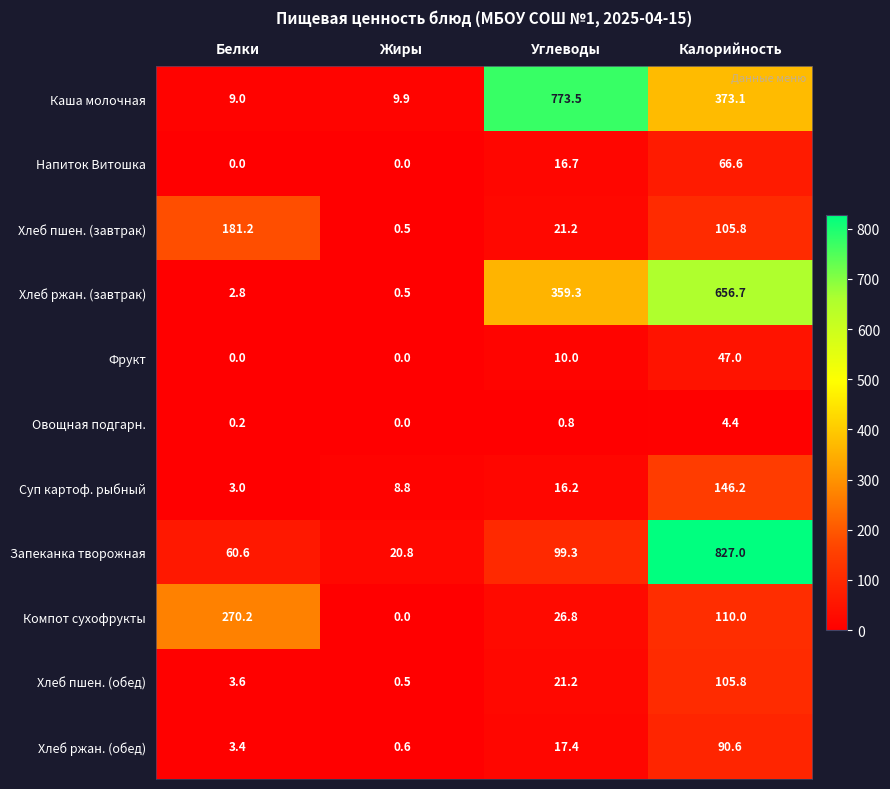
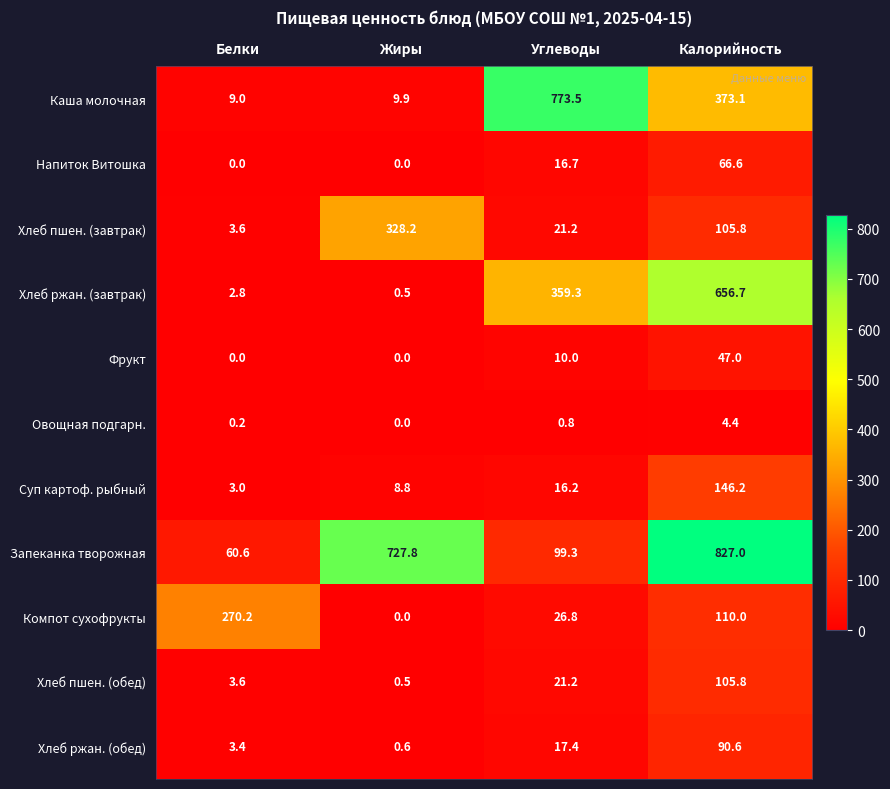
  {
    "Каша молочная": {
      "Белки": 9.0,
      "Жиры": 9.9,
      "Углеводы": 773.5
    },
    "Напиток Витошка": {
      "Белки": 0.0,
      "Жиры": 0.0,
      "Углеводы": 16.7,
      "Калорийность": 66.6
    },
    "Хлеб пшен. (завтрак)": {
-     "Белки": 181.2,
-     "Жиры": 0.5,
+     "Белки": 3.6,
+     "Жиры": 328.2,
      "Углеводы": 21.2,
      "Калорийность": 105.8
    },
    "Хлеб ржан. (завтрак)": {
      "Белки": 2.8,
      "Жиры": 0.5,
      "Углеводы": 359.3,
      "Калорийность": 656.7
    },
    "Фрукт": {
      "Белки": 0.0,
      "Жиры": 0.0,
      "Углеводы": 10.0,
      "Калорийность": 47.0
    },
    "Овощная подгарн.": {
      "Белки": 0.2,
      "Жиры": 0.0,
      "Углеводы": 0.8,
      "Калорийность": 4.4
    },
    "Суп картоф. рыбный": {
      "Белки": 3.0,
      "Жиры": 8.8,
      "Углеводы": 16.2,
      "Калорийность": 146.2
    },
    "Запеканка творожная": {
      "Белки": 60.6,
-     "Жиры": 20.8,
+     "Жиры": 727.8,
      "Углеводы": 99.3,
      "Калорийность": 827.0
    },
    "Компот сухофрукты": {
      "Белки": 270.2,
      "Жиры": 0.0,
      "Углеводы": 26.8,
      "Калорийность": 110.0
    },
    "Хлеб пшен. (обед)": {
      "Белки": 3.6,
      "Жиры": 0.5,
      "Углеводы": 21.2,
      "Калорийность": 105.8
    },
    "Хлеб ржан. (обед)": {
      "Белки": 3.4,
      "Жиры": 0.6,
      "Углеводы": 17.4,
      "Калорийность": 90.6
    }
  }
